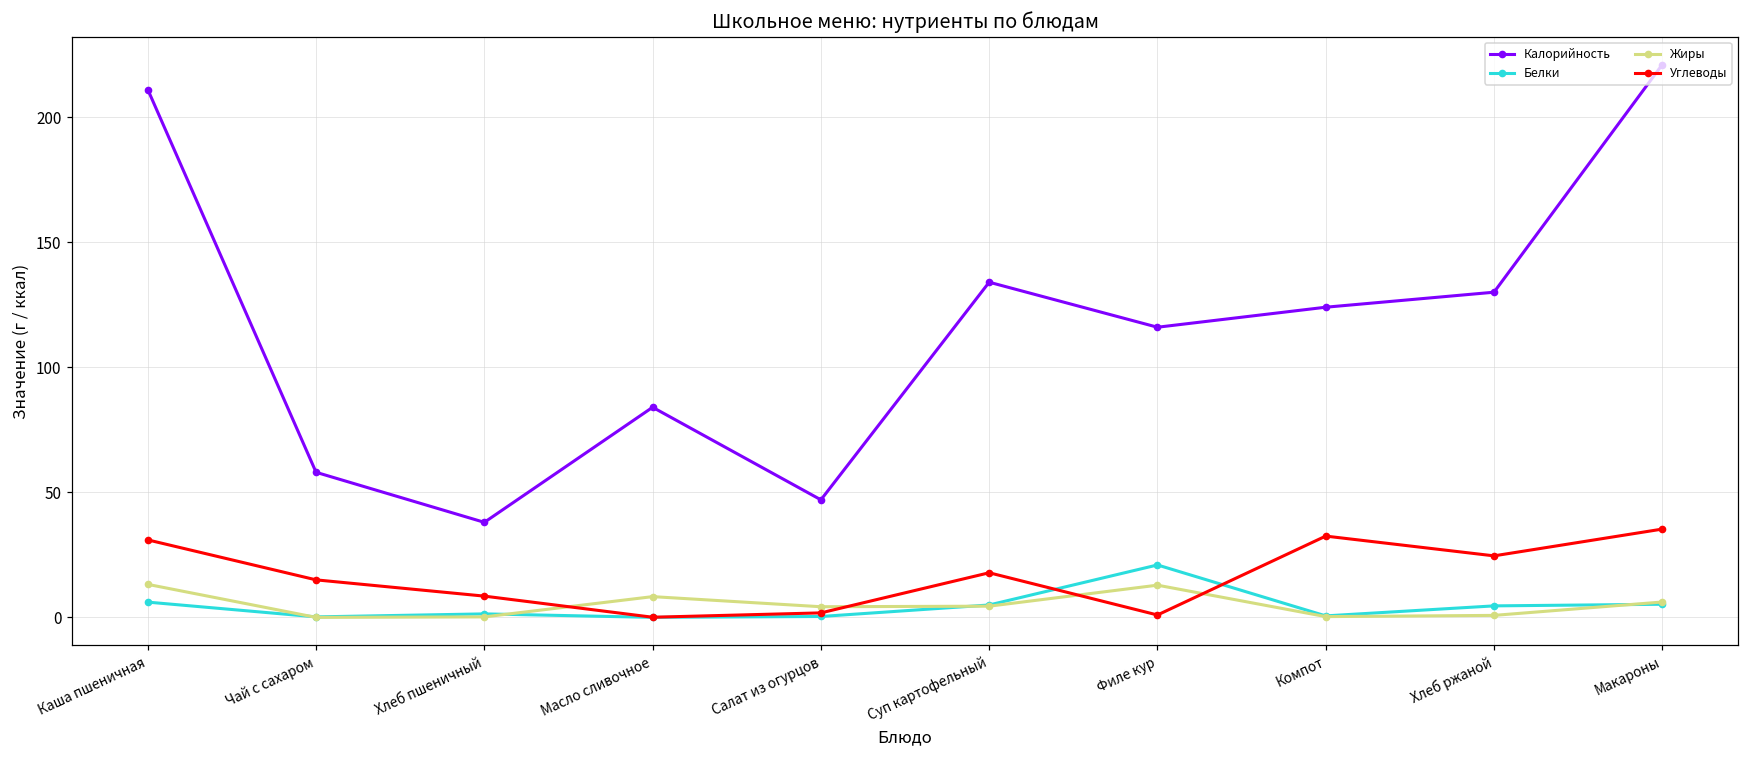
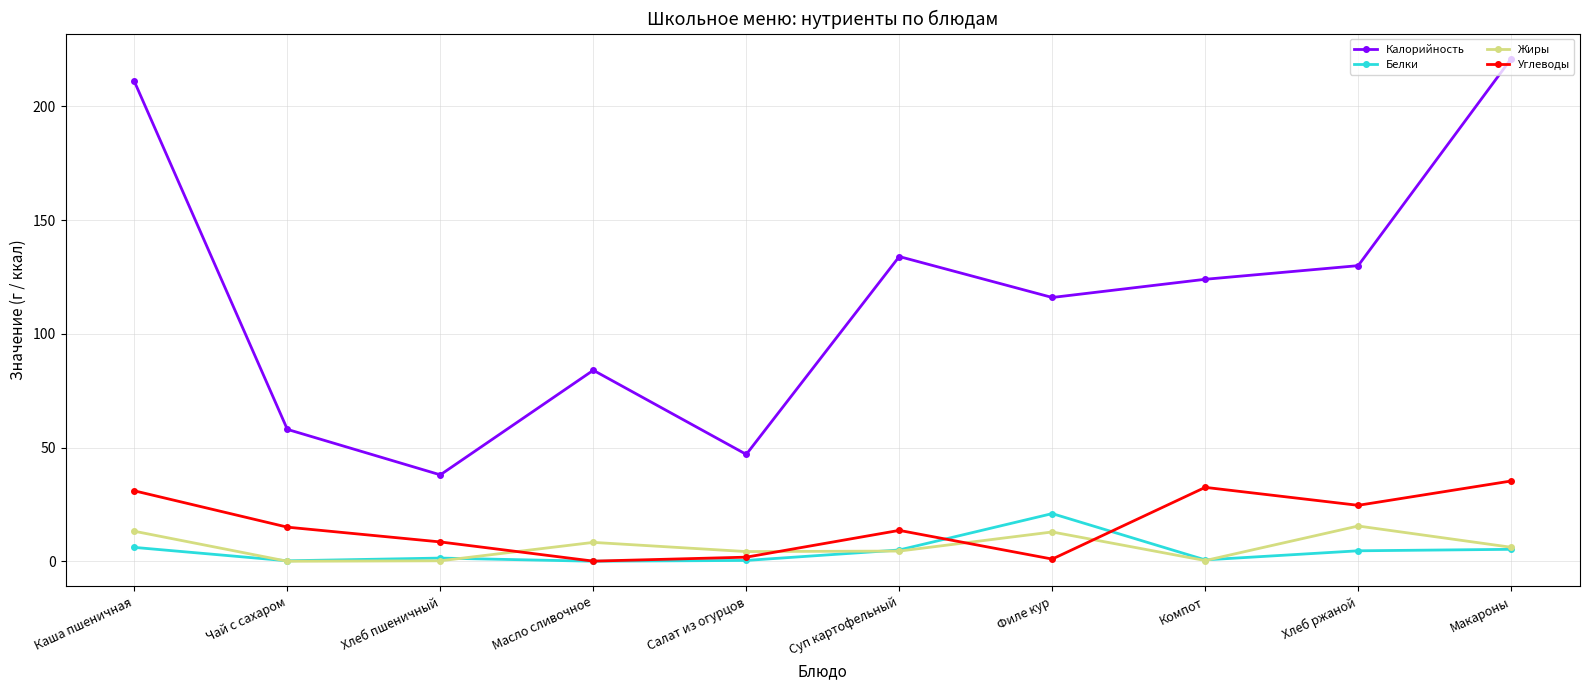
  {
    "Калорийность": {
      "Каша пшеничная": 211,
      "Чай с сахаром": 58,
      "Хлеб пшеничный": 38,
      "Масло сливочное": 84,
      "Салат из огурцов": 47,
      "Суп картофельный": 134,
      "Филе кур": 116,
      "Компот": 124,
      "Хлеб ржаной": 130
    },
    "Белки": {
      "Каша пшеничная": 6,
      "Хлеб пшеничный": 1,
      "Салат из огурцов": 0,
      "Филе кур": 21,
      "Хлеб ржаной": 5
    },
    "Жиры": {
      "Каша пшеничная": 13,
      "Хлеб пшеничный": 0,
      "Масло сливочное": 8,
      "Салат из огурцов": 4,
      "Филе кур": 13,
-     "Хлеб ржаной": 1
+     "Хлеб ржаной": 16
    },
    "Углеводы": {
      "Каша пшеничная": 31,
      "Чай с сахаром": 15,
      "Хлеб пшеничный": 9,
      "Салат из огурцов": 2,
-     "Суп картофельный": 18,
+     "Суп картофельный": 14,
      "Филе кур": 1,
      "Компот": 33,
      "Хлеб ржаной": 25,
      "Макароны": 35
    }
  }
